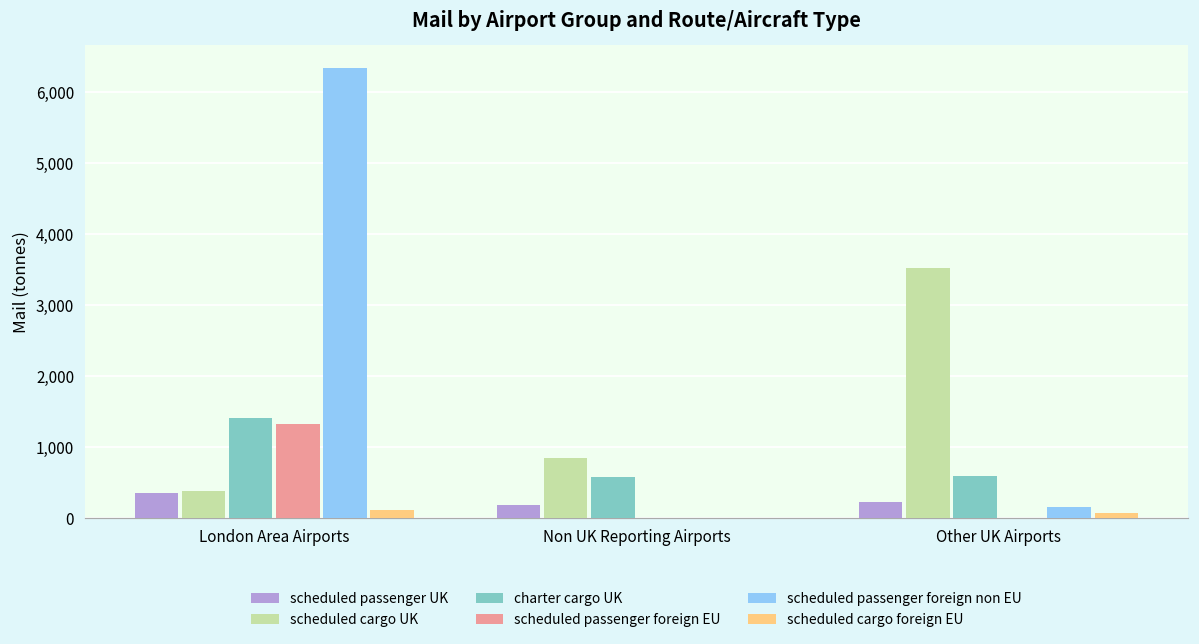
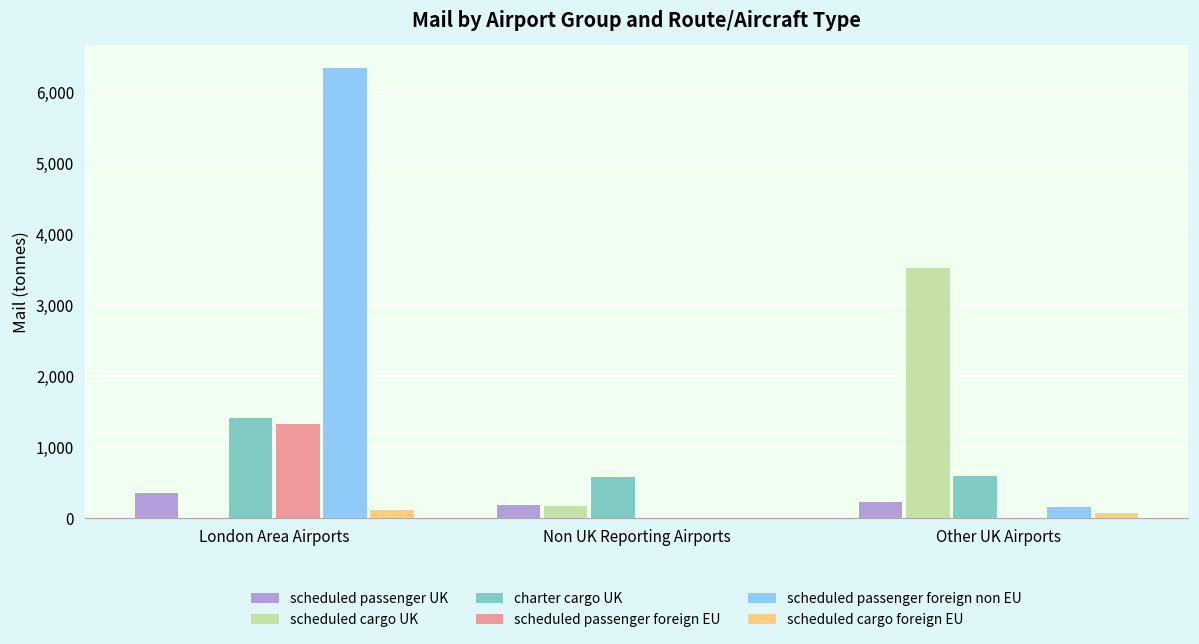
  {
    "scheduled passenger UK": {
      "London Area Airports": "400",
      "Non UK Reporting Airports": "200",
      "Other UK Airports": "200"
    },
    "scheduled cargo UK": {
-     "London Area Airports": "400",
-     "Non UK Reporting Airports": "800",
+     "London Area Airports": "0",
+     "Non UK Reporting Airports": "200",
      "Other UK Airports": "3,500"
    }
  }
